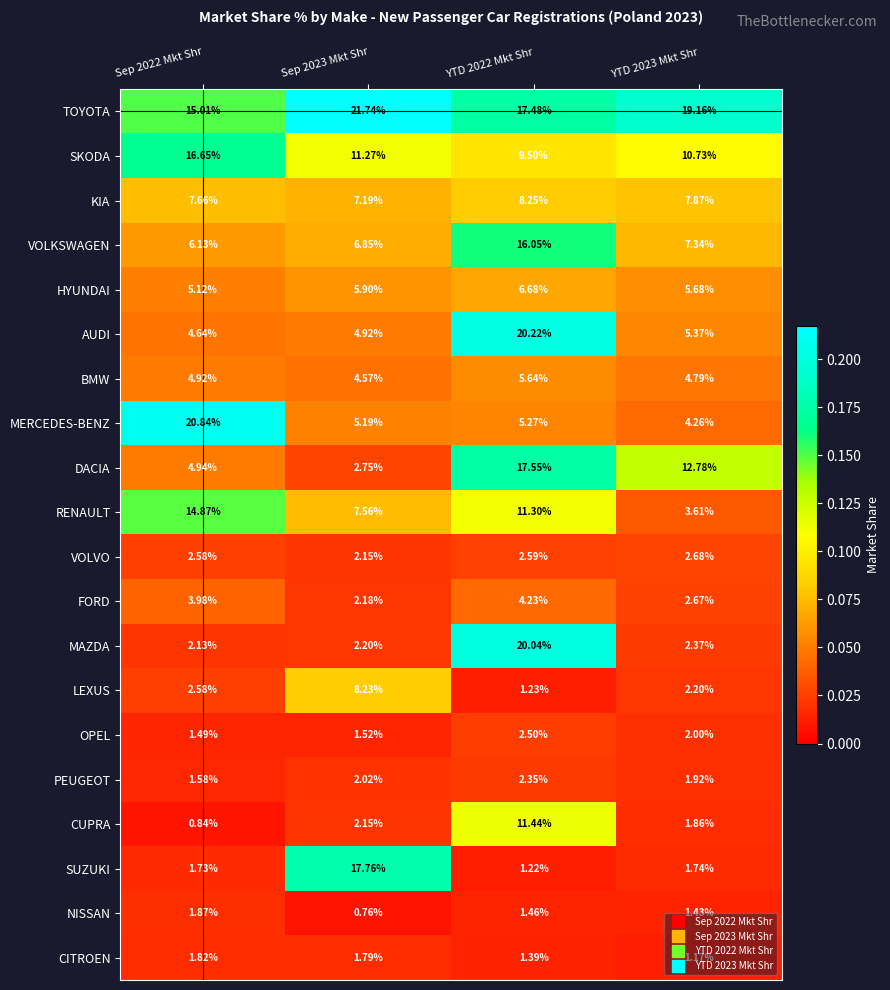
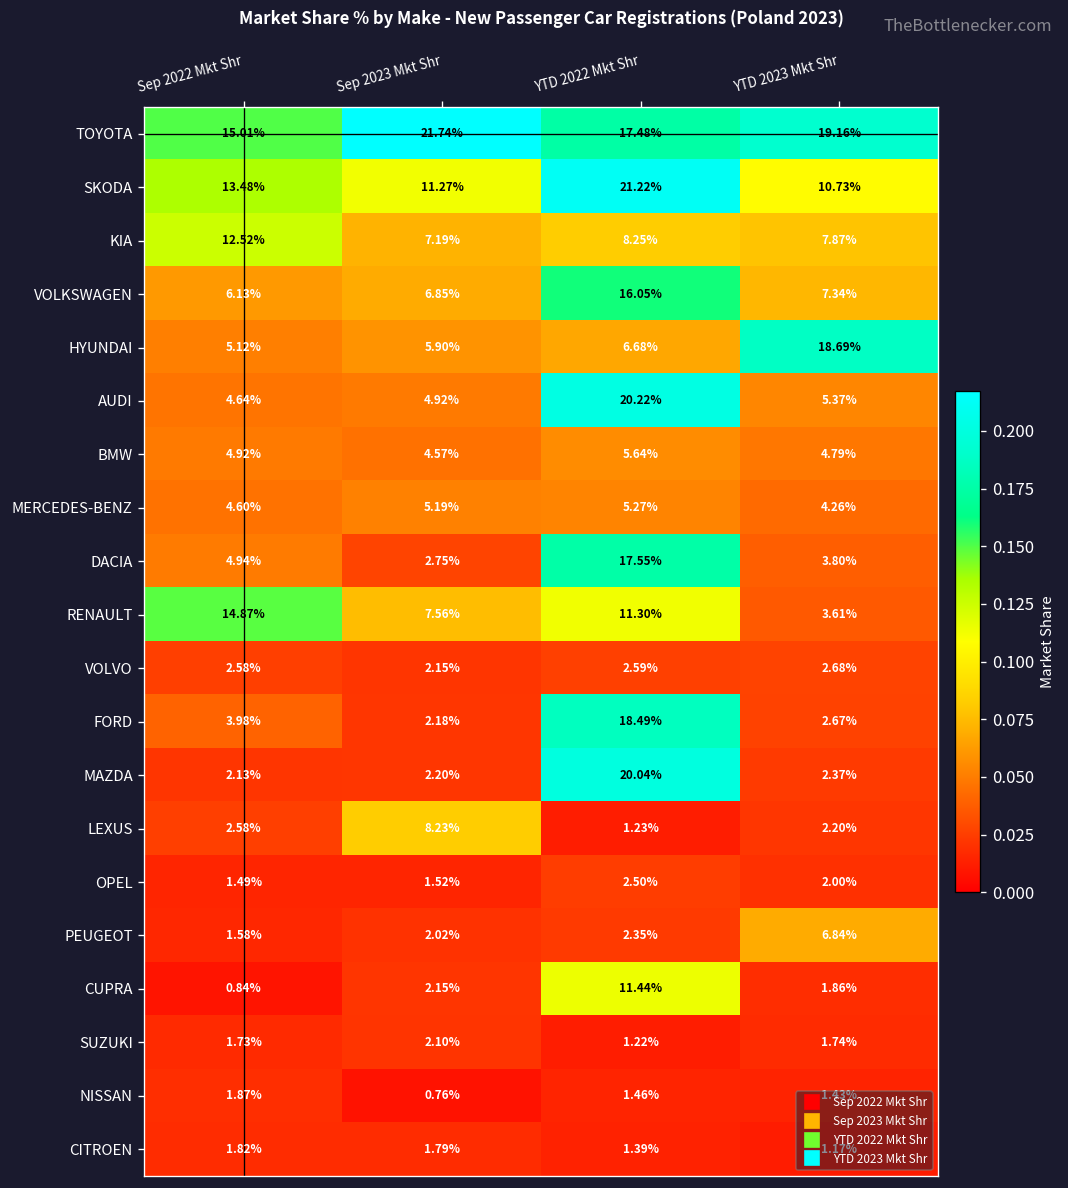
  {
    "TOYOTA": {
      "Sep 2022 Mkt Shr": "15.01%",
      "Sep 2023 Mkt Shr": "21.74%",
      "YTD 2022 Mkt Shr": "17.48%",
      "YTD 2023 Mkt Shr": "19.16%"
    },
    "SKODA": {
-     "Sep 2022 Mkt Shr": "16.65%",
+     "Sep 2022 Mkt Shr": "13.48%",
      "Sep 2023 Mkt Shr": "11.27%",
-     "YTD 2022 Mkt Shr": "9.50%",
+     "YTD 2022 Mkt Shr": "21.22%",
      "YTD 2023 Mkt Shr": "10.73%"
    },
    "KIA": {
-     "Sep 2022 Mkt Shr": "7.66%",
+     "Sep 2022 Mkt Shr": "12.52%",
      "Sep 2023 Mkt Shr": "7.19%",
      "YTD 2022 Mkt Shr": "8.25%",
      "YTD 2023 Mkt Shr": "7.87%"
    },
    "VOLKSWAGEN": {
      "Sep 2022 Mkt Shr": "6.13%",
      "Sep 2023 Mkt Shr": "6.85%",
      "YTD 2022 Mkt Shr": "16.05%",
      "YTD 2023 Mkt Shr": "7.34%"
    },
    "HYUNDAI": {
      "Sep 2022 Mkt Shr": "5.12%",
      "Sep 2023 Mkt Shr": "5.90%",
      "YTD 2022 Mkt Shr": "6.68%",
-     "YTD 2023 Mkt Shr": "5.68%"
+     "YTD 2023 Mkt Shr": "18.69%"
    },
    "AUDI": {
      "Sep 2022 Mkt Shr": "4.64%",
      "Sep 2023 Mkt Shr": "4.92%",
      "YTD 2022 Mkt Shr": "20.22%",
      "YTD 2023 Mkt Shr": "5.37%"
    },
    "BMW": {
      "Sep 2022 Mkt Shr": "4.92%",
      "Sep 2023 Mkt Shr": "4.57%",
      "YTD 2022 Mkt Shr": "5.64%",
      "YTD 2023 Mkt Shr": "4.79%"
    },
    "MERCEDES-BENZ": {
-     "Sep 2022 Mkt Shr": "20.84%",
+     "Sep 2022 Mkt Shr": "4.60%",
      "Sep 2023 Mkt Shr": "5.19%",
      "YTD 2022 Mkt Shr": "5.27%",
      "YTD 2023 Mkt Shr": "4.26%"
    },
    "DACIA": {
      "Sep 2022 Mkt Shr": "4.94%",
      "Sep 2023 Mkt Shr": "2.75%",
      "YTD 2022 Mkt Shr": "17.55%",
-     "YTD 2023 Mkt Shr": "12.78%"
+     "YTD 2023 Mkt Shr": "3.80%"
    },
    "RENAULT": {
      "Sep 2022 Mkt Shr": "14.87%",
      "Sep 2023 Mkt Shr": "7.56%",
      "YTD 2022 Mkt Shr": "11.30%",
      "YTD 2023 Mkt Shr": "3.61%"
    },
    "VOLVO": {
      "Sep 2022 Mkt Shr": "2.58%",
      "Sep 2023 Mkt Shr": "2.15%",
      "YTD 2022 Mkt Shr": "2.59%",
      "YTD 2023 Mkt Shr": "2.68%"
    },
    "FORD": {
      "Sep 2022 Mkt Shr": "3.98%",
      "Sep 2023 Mkt Shr": "2.18%",
-     "YTD 2022 Mkt Shr": "4.23%",
+     "YTD 2022 Mkt Shr": "18.49%",
      "YTD 2023 Mkt Shr": "2.67%"
    },
    "MAZDA": {
      "Sep 2022 Mkt Shr": "2.13%",
      "Sep 2023 Mkt Shr": "2.20%",
      "YTD 2022 Mkt Shr": "20.04%",
      "YTD 2023 Mkt Shr": "2.37%"
    },
    "LEXUS": {
      "Sep 2022 Mkt Shr": "2.58%",
      "Sep 2023 Mkt Shr": "8.23%",
      "YTD 2022 Mkt Shr": "1.23%",
      "YTD 2023 Mkt Shr": "2.20%"
    },
    "OPEL": {
      "Sep 2022 Mkt Shr": "1.49%",
      "Sep 2023 Mkt Shr": "1.52%",
      "YTD 2022 Mkt Shr": "2.50%",
      "YTD 2023 Mkt Shr": "2.00%"
    },
    "PEUGEOT": {
      "Sep 2022 Mkt Shr": "1.58%",
      "Sep 2023 Mkt Shr": "2.02%",
      "YTD 2022 Mkt Shr": "2.35%",
-     "YTD 2023 Mkt Shr": "1.92%"
+     "YTD 2023 Mkt Shr": "6.84%"
    },
    "CUPRA": {
      "Sep 2022 Mkt Shr": "0.84%",
      "Sep 2023 Mkt Shr": "2.15%",
      "YTD 2022 Mkt Shr": "11.44%",
      "YTD 2023 Mkt Shr": "1.86%"
    },
    "SUZUKI": {
      "Sep 2022 Mkt Shr": "1.73%",
-     "Sep 2023 Mkt Shr": "17.76%",
+     "Sep 2023 Mkt Shr": "2.10%",
      "YTD 2022 Mkt Shr": "1.22%",
      "YTD 2023 Mkt Shr": "1.74%"
    },
    "NISSAN": {
      "Sep 2022 Mkt Shr": "1.87%",
      "Sep 2023 Mkt Shr": "0.76%",
      "YTD 2022 Mkt Shr": "1.46%"
    },
    "CITROEN": {
      "Sep 2022 Mkt Shr": "1.82%",
      "Sep 2023 Mkt Shr": "1.79%",
      "YTD 2022 Mkt Shr": "1.39%"
    }
  }
